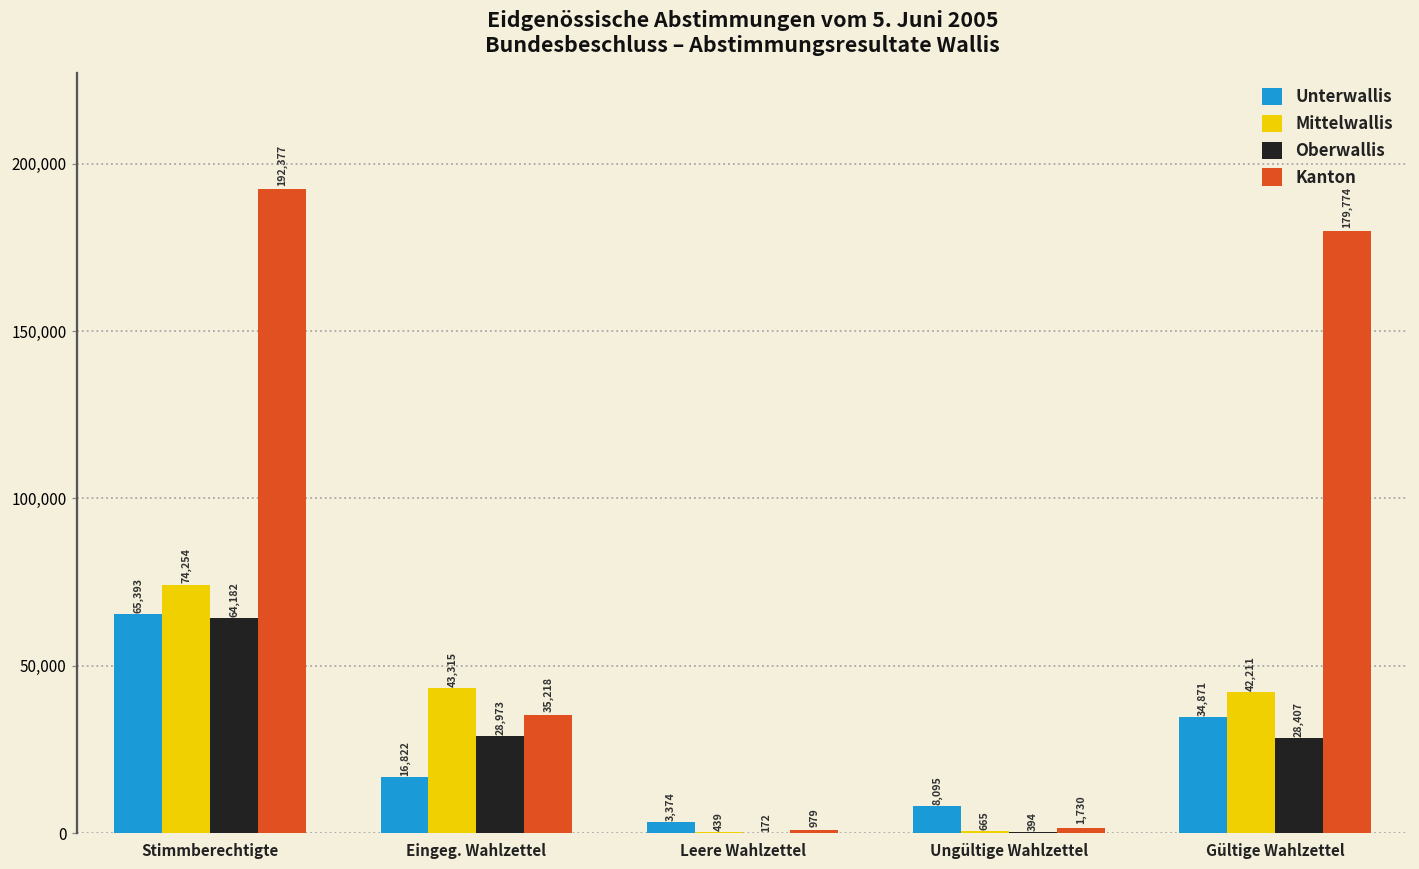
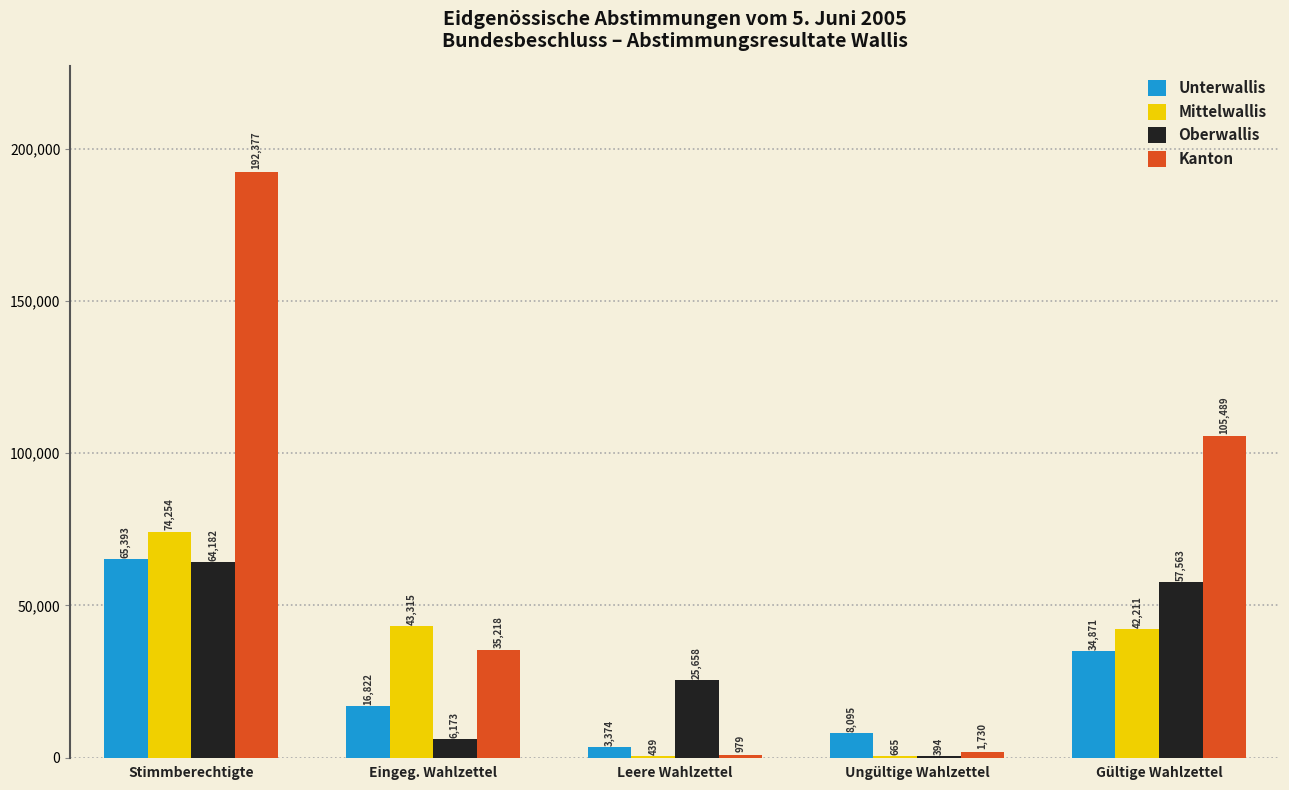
  {
    "Unterwallis": {
      "Stimmberechtigte": "65,393",
      "Eingeg. Wahlzettel": "16,822",
      "Leere Wahlzettel": "3,374",
      "Ungültige Wahlzettel": "8,095",
      "Gültige Wahlzettel": "34,871"
    },
    "Mittelwallis": {
      "Stimmberechtigte": "74,254",
      "Eingeg. Wahlzettel": "43,315",
      "Leere Wahlzettel": "439",
      "Ungültige Wahlzettel": "665",
      "Gültige Wahlzettel": "42,211"
    },
    "Oberwallis": {
      "Stimmberechtigte": "64,182",
-     "Eingeg. Wahlzettel": "28,973",
-     "Leere Wahlzettel": "172",
+     "Eingeg. Wahlzettel": "6,173",
+     "Leere Wahlzettel": "25,658",
      "Ungültige Wahlzettel": "394",
-     "Gültige Wahlzettel": "28,407"
+     "Gültige Wahlzettel": "57,563"
    },
    "Kanton": {
      "Stimmberechtigte": "192,377",
      "Eingeg. Wahlzettel": "35,218",
      "Leere Wahlzettel": "979",
      "Ungültige Wahlzettel": "1,730",
-     "Gültige Wahlzettel": "179,774"
+     "Gültige Wahlzettel": "105,489"
    }
  }
